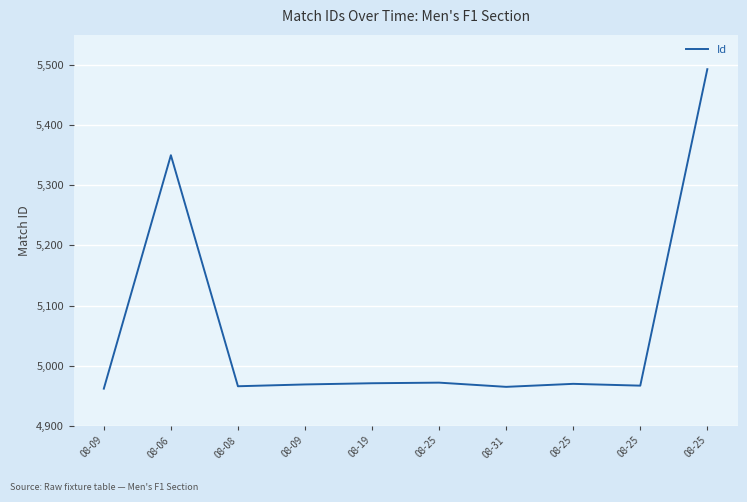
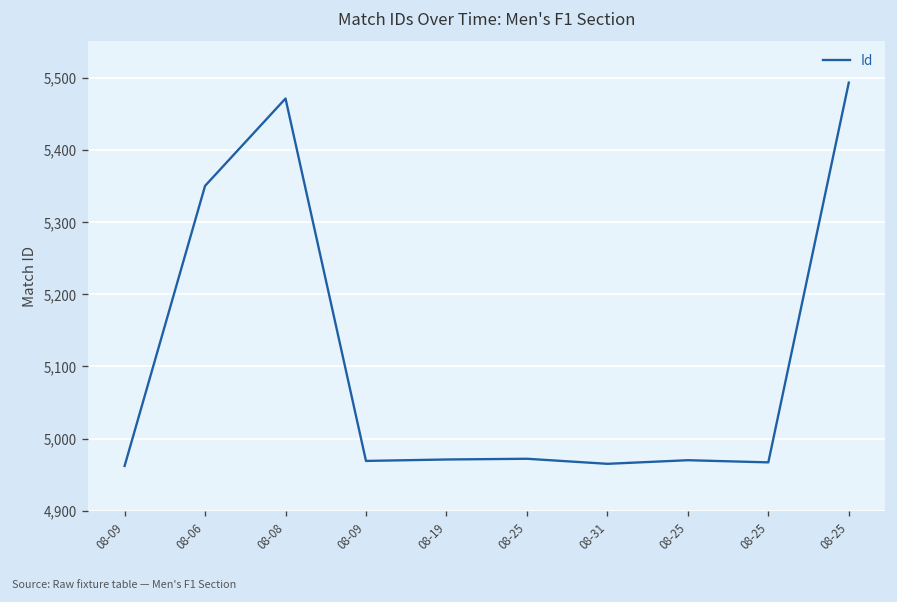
  {
    "08-06": "5,350",
-   "08-08": "4,970",
+   "08-08": "5,470",
    "08-19": "4,970",
    "08-31": "4,970"
  }
